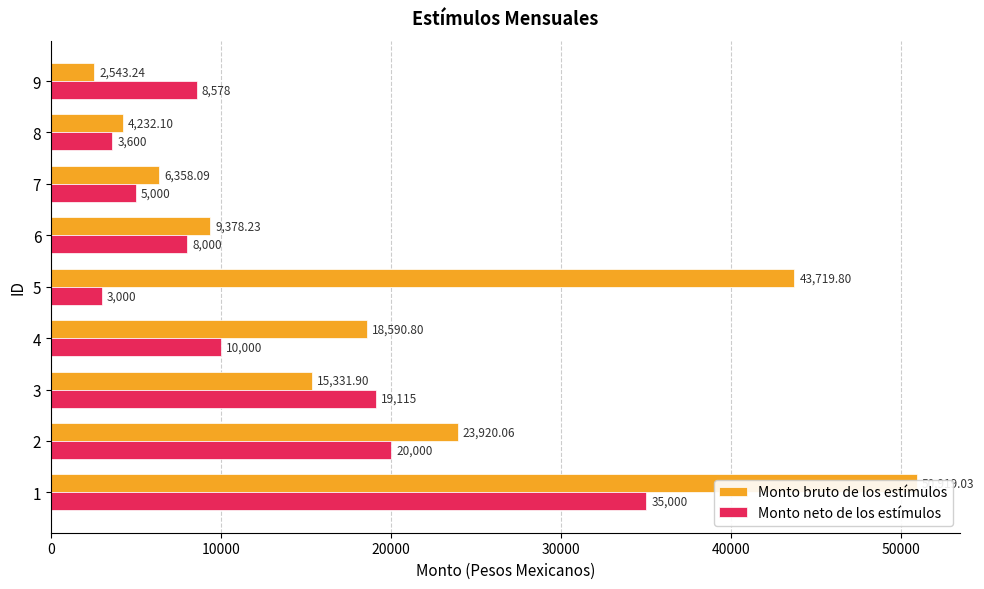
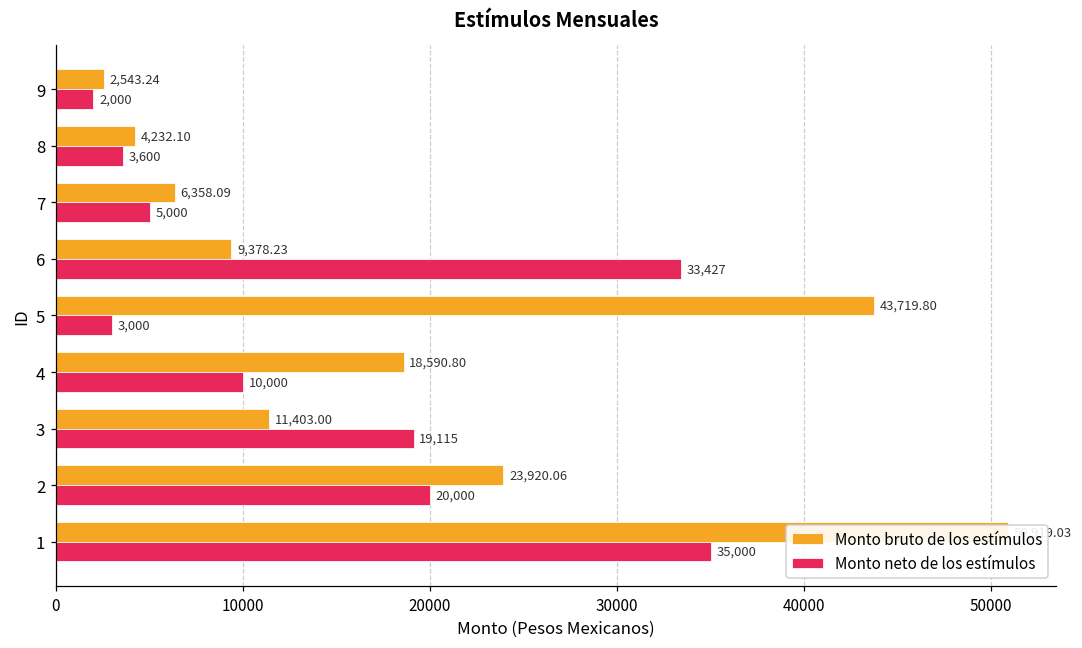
  {
    "Monto bruto de los estímulos": {
      "9": "2,543.24",
      "8": "4,232.10",
      "7": "6,358.09",
      "6": "9,378.23",
      "5": "43,719.80",
      "4": "18,590.80",
-     "3": "15,331.90",
+     "3": "11,403.00",
      "2": "23,920.06"
    },
    "Monto neto de los estímulos": {
-     "9": "8,578",
+     "9": "2,000",
      "8": "3,600",
      "7": "5,000",
-     "6": "8,000",
+     "6": "33,427",
      "5": "3,000",
      "4": "10,000",
      "3": "19,115",
      "2": "20,000",
      "1": "35,000"
    }
  }
